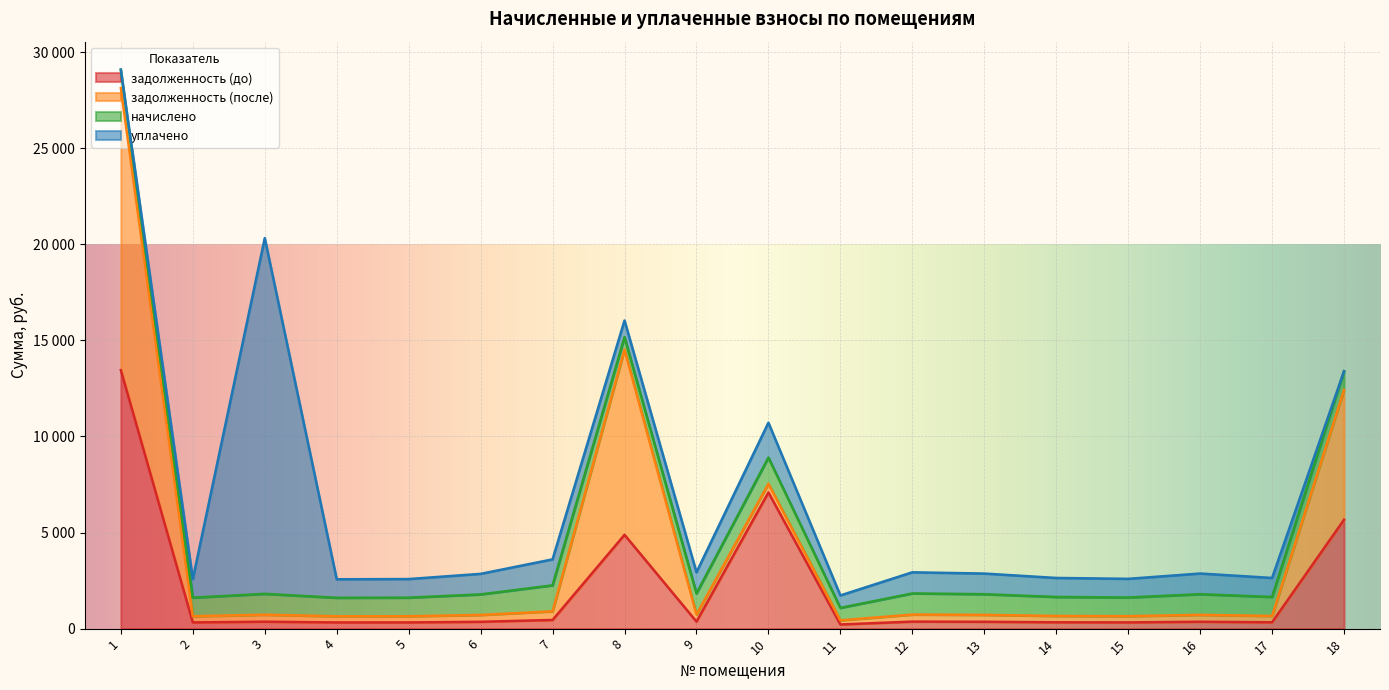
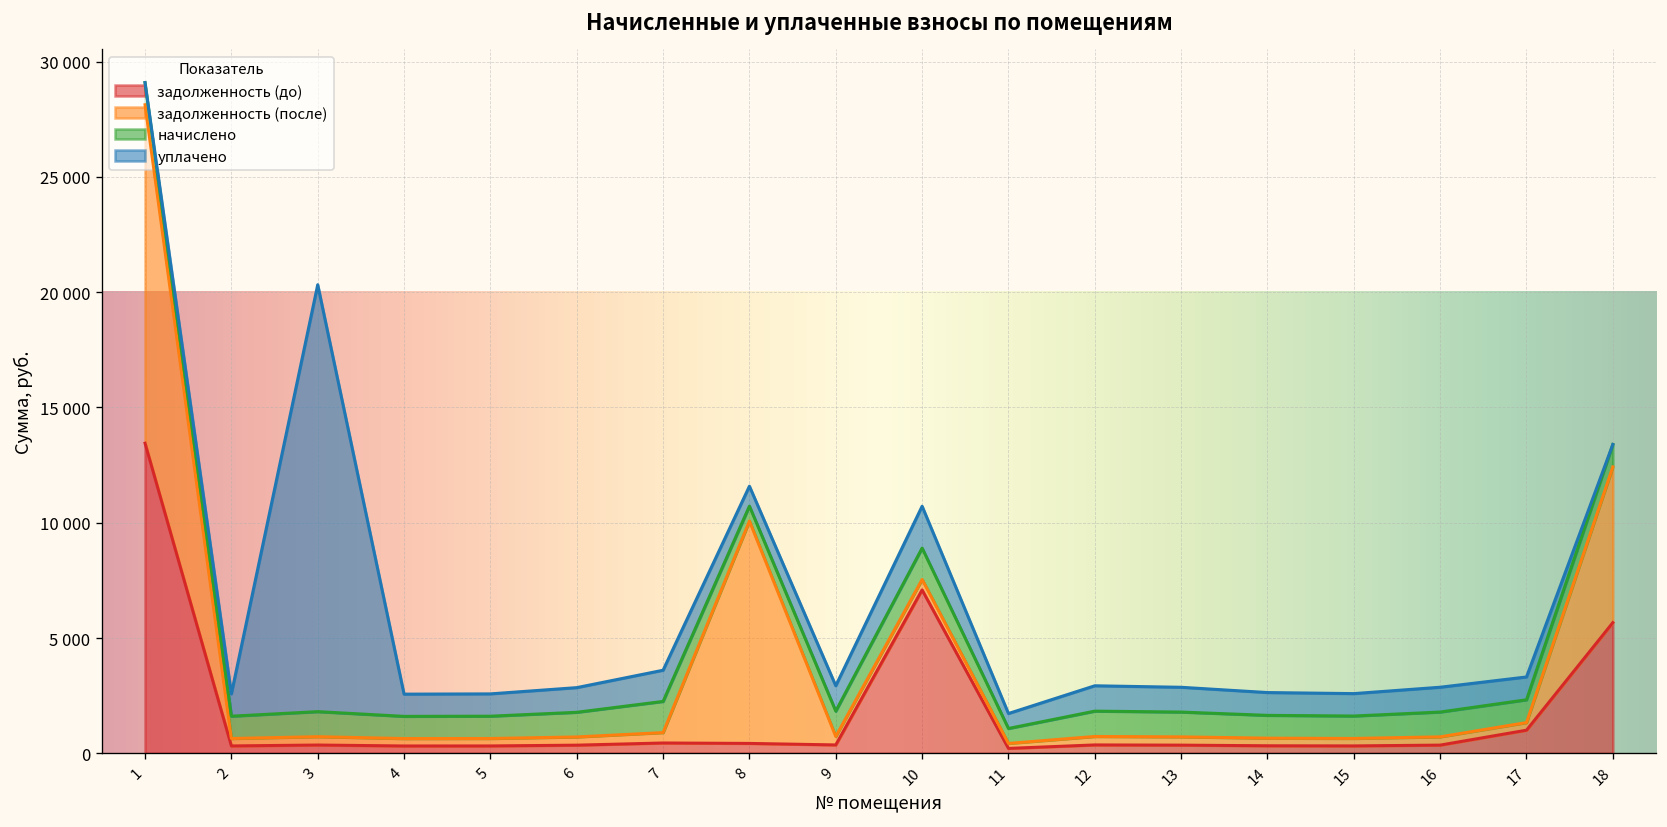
  {
    "задолженность (до)": {
      "1": 13500,
      "2": 300,
      "3": 400,
      "4": 300,
      "5": 300,
      "6": 400,
      "7": 500,
-     "8": 4900,
+     "8": 400,
      "9": 400,
      "10": 7100,
      "11": 200,
      "12": 400,
      "13": 400,
      "14": 300,
      "15": 300,
      "16": 400,
-     "17": 300,
+     "17": 1000,
      "18": 5700
    },
    "задолженность (после)": {
      "2": 300,
      "3": 400,
      "4": 300,
      "5": 300,
      "6": 400,
      "7": 500,
      "8": 9600,
      "9": 400,
      "10": 500,
      "11": 200,
      "12": 400,
      "13": 400,
      "14": 300,
      "15": 300,
      "16": 400,
      "17": 300,
      "18": 6800
    },
    "начислено": {
      "2": 1000,
      "3": 1100,
      "4": 1000,
      "5": 1000,
      "6": 1100,
      "7": 1400,
      "8": 600,
      "9": 1100,
      "10": 1400,
      "11": 600,
      "12": 1100,
      "13": 1100,
      "14": 1000,
      "15": 1000,
      "16": 1100,
      "17": 1000
    },
    "уплачено": {
      "2": 1000,
      "3": 18500,
      "4": 1000,
      "5": 1000,
      "6": 1100,
      "7": 1400,
      "8": 900,
      "9": 1100,
      "10": 1800,
      "11": 600,
      "12": 1100,
      "13": 1100,
      "14": 1000,
      "15": 1000,
      "16": 1100,
      "17": 1000
    }
  }
